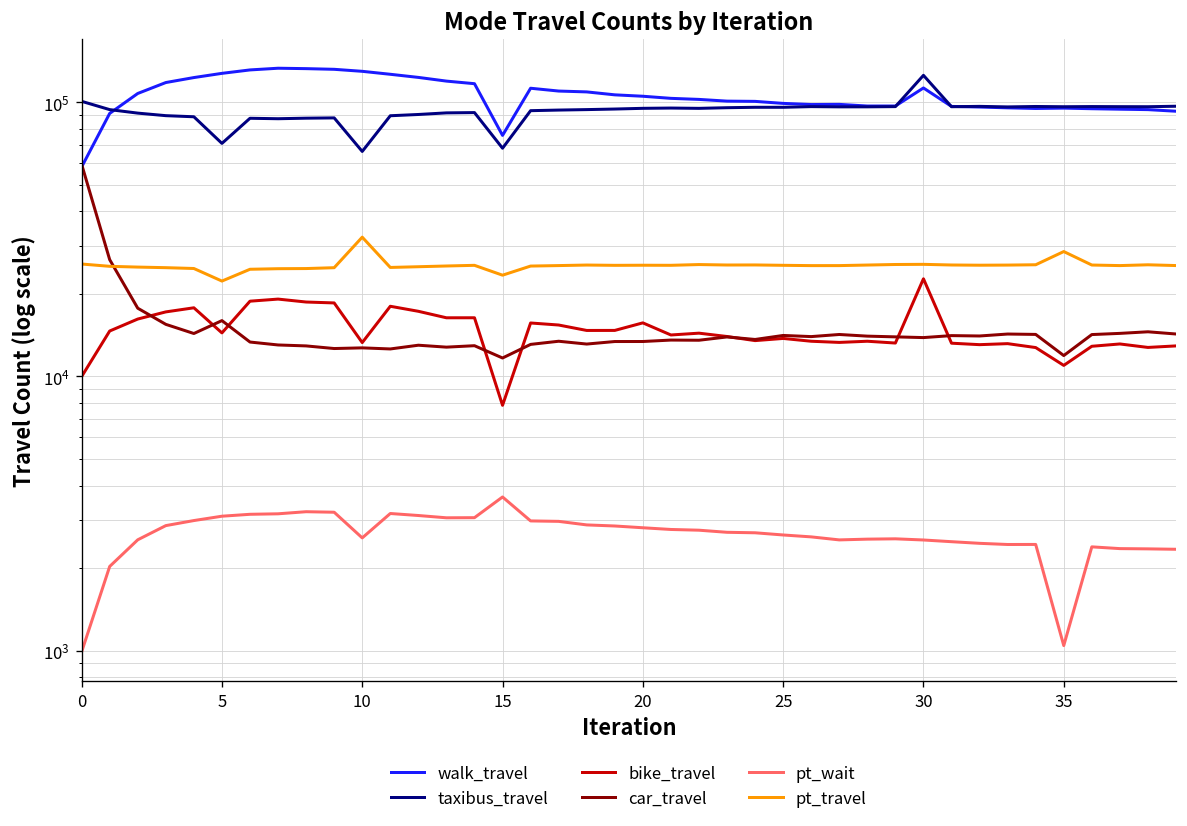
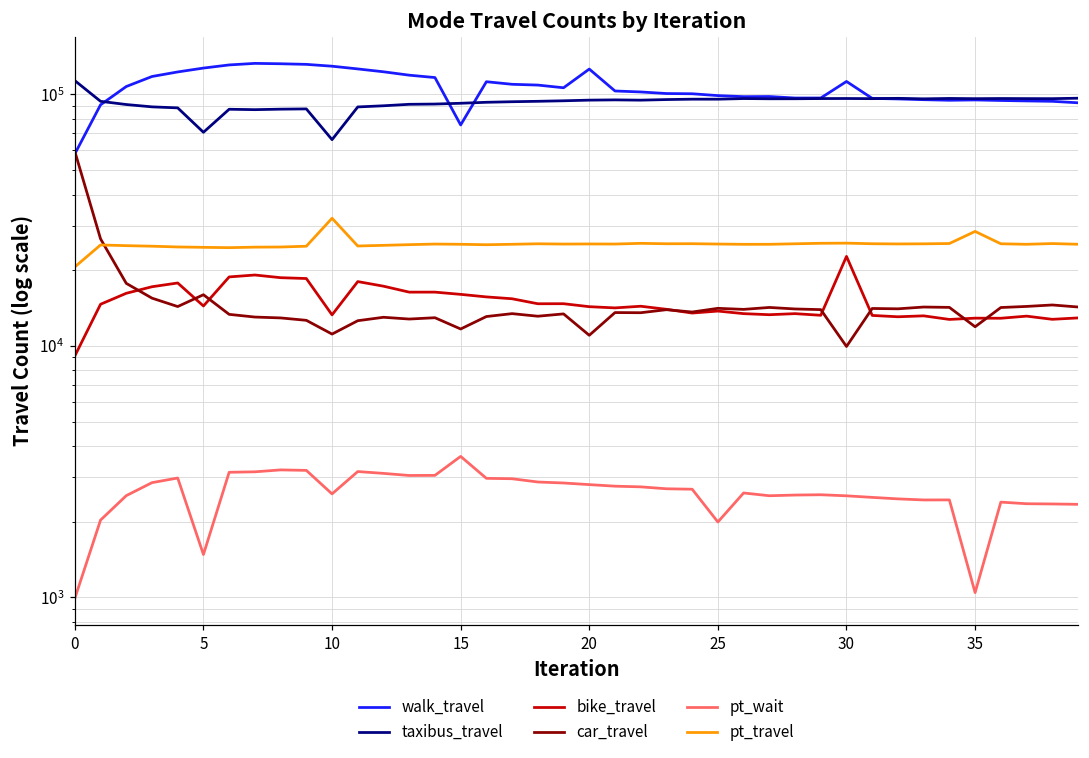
  {
    "walk_travel": {
      "5": 130000,
      "10": 130000,
      "15": 76000,
-     "20": 110000,
+     "20": 130000,
      "25": 99000,
      "30": 110000
    },
    "taxibus_travel": {
-     "0": 100000,
+     "0": 110000,
      "5": 71000,
      "10": 66000,
-     "15": 68000,
+     "15": 92000,
      "20": 95000,
      "25": 96000,
-     "30": 130000
+     "30": 96000
    },
    "bike_travel": {
-     "0": 10000,
+     "0": 9100,
      "5": 14000,
      "10": 13000,
-     "15": 7900,
-     "20": 16000,
+     "15": 16000,
+     "20": 14000,
      "30": 23000,
-     "35": 11000
+     "35": 13000
    },
    "car_travel": {
      "5": 16000,
-     "10": 13000,
+     "10": 11000,
      "15": 12000,
-     "20": 13000,
-     "30": 14000,
+     "20": 11000,
+     "30": 10000,
      "35": 12000
    },
    "pt_wait": {
      "0": 990,
-     "5": 3100,
+     "5": 1500,
      "10": 2600,
      "15": 3600,
      "20": 2800,
-     "25": 2600,
+     "25": 2000,
      "30": 2500,
      "35": 1000
    },
    "pt_travel": {
-     "0": 26000,
-     "5": 22000,
+     "0": 21000,
+     "5": 25000,
      "10": 32000,
-     "15": 23000,
+     "15": 25000,
      "20": 25000,
      "25": 25000,
      "30": 26000,
      "35": 29000
    }
  }
